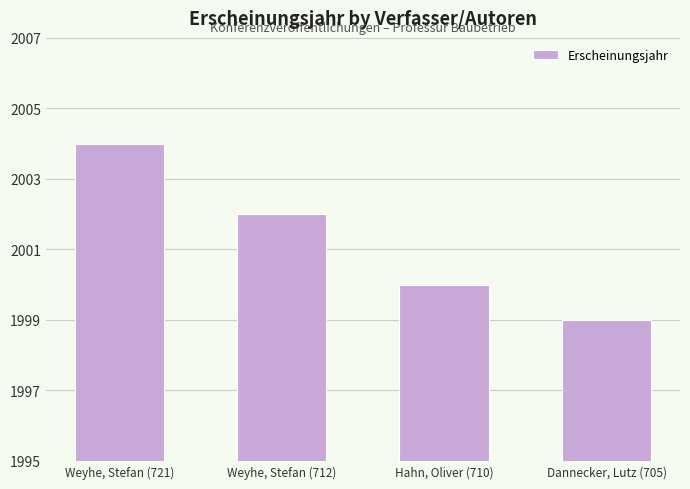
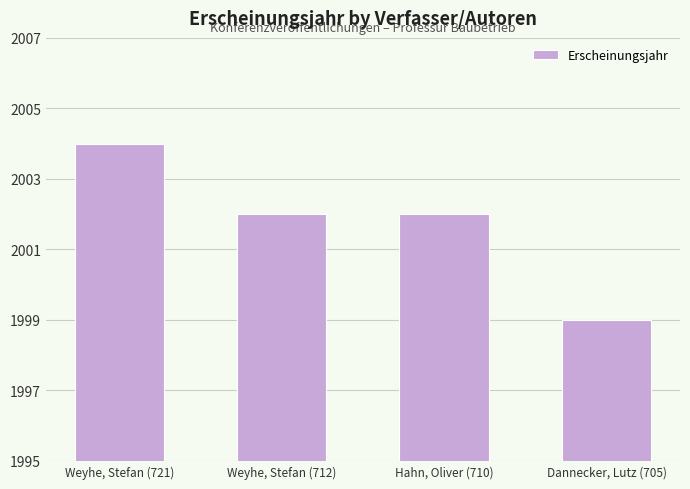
  {
    "Weyhe, Stefan (721)": 2004,
    "Weyhe, Stefan (712)": 2002,
-   "Hahn, Oliver (710)": 2000,
+   "Hahn, Oliver (710)": 2002,
    "Dannecker, Lutz (705)": 1999
  }
